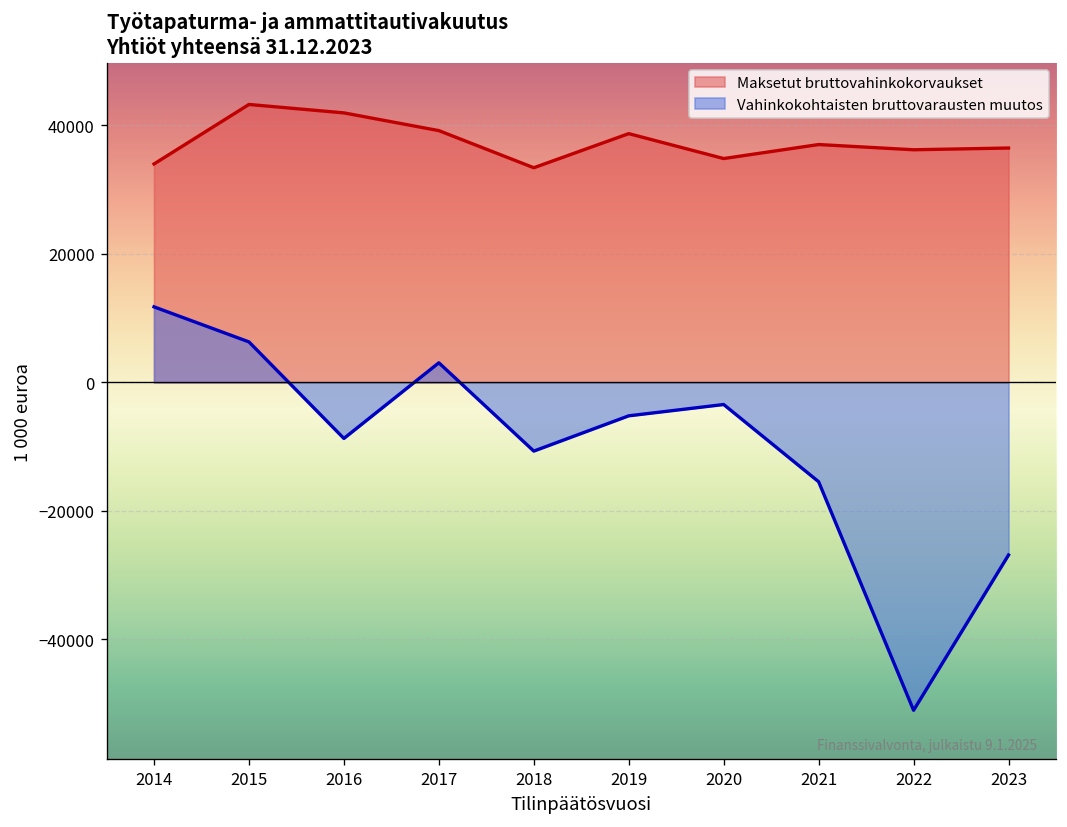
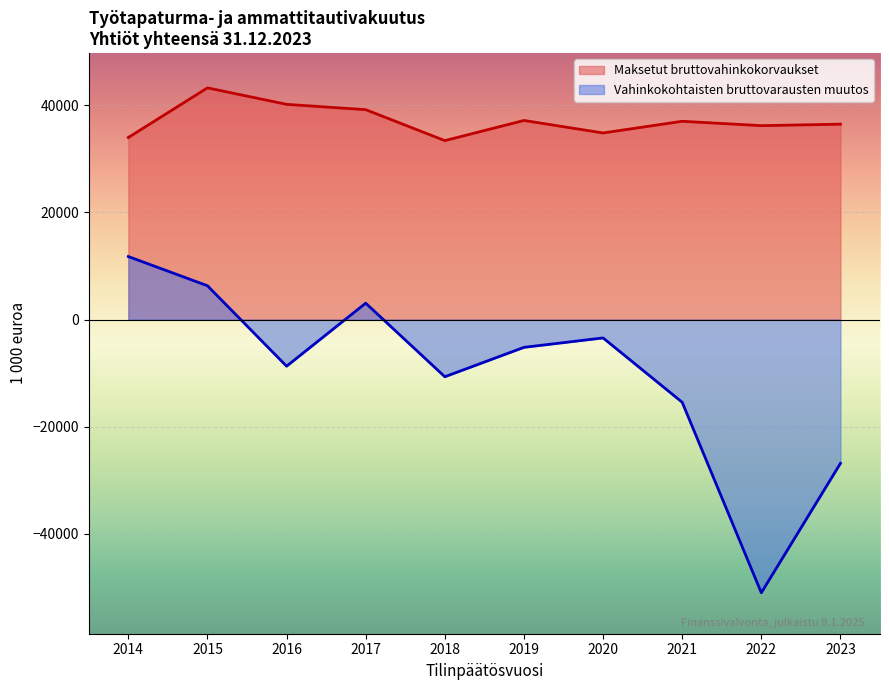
  {
    "Maksetut bruttovahinkokorvaukset": {
      "2014": 34000,
      "2015": 43000,
-     "2016": 42000,
+     "2016": 40000,
      "2017": 39000,
      "2018": 33000,
-     "2019": 39000,
+     "2019": 37000,
      "2020": 35000,
      "2021": 37000,
      "2022": 36000,
      "2023": 36000
    }
  }
